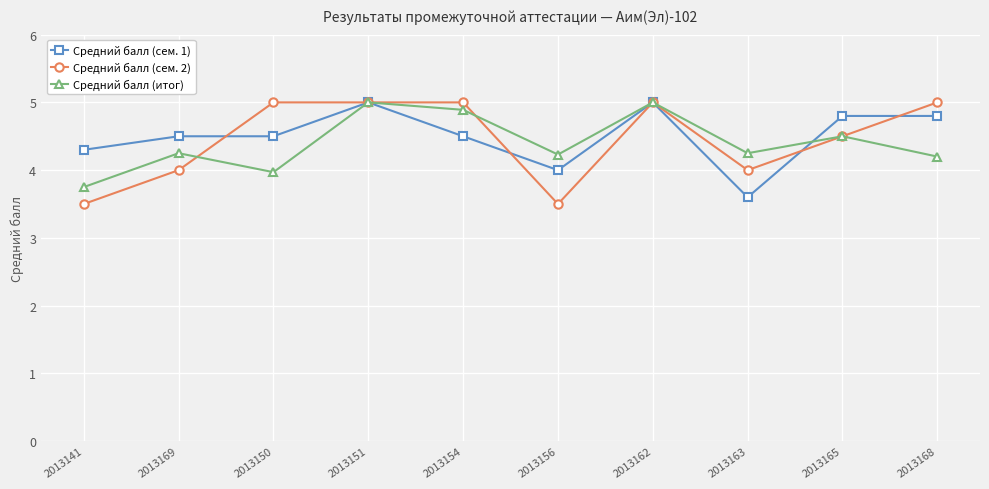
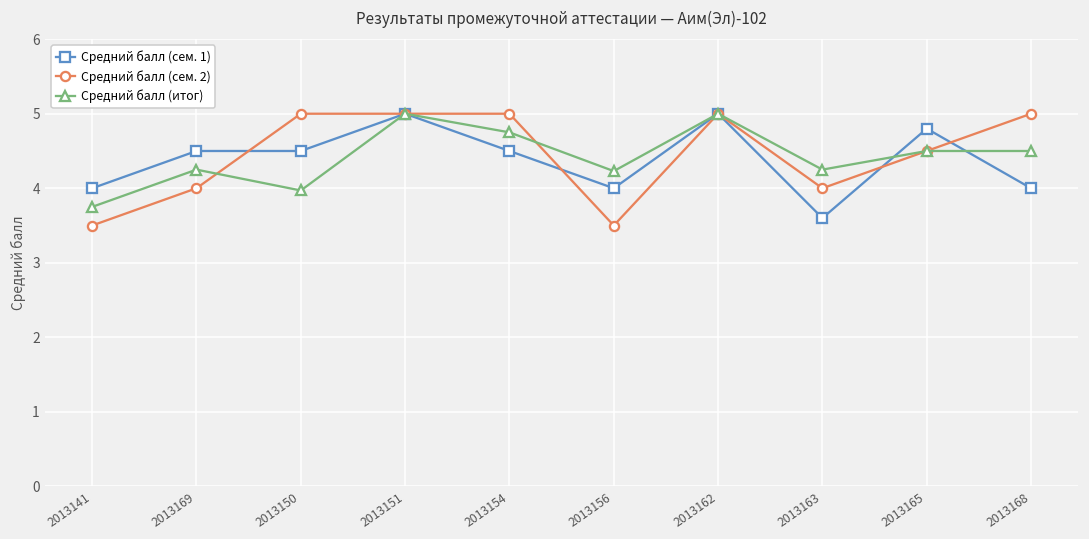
  {
    "Средний балл (сем. 1)": {
-     "2013141": 4.3,
+     "2013141": 4.0,
      "2013169": 4.5,
      "2013150": 4.5,
      "2013154": 4.5,
      "2013156": 4.0,
      "2013163": 3.6,
      "2013165": 4.8,
-     "2013168": 4.8
+     "2013168": 4.0
    },
    "Средний балл (сем. 2)": {
      "2013141": 3.5,
      "2013169": 4.0,
      "2013150": 5.0,
      "2013154": 5.0,
      "2013156": 3.5,
      "2013163": 4.0,
      "2013168": 5.0
    },
    "Средний балл (итог)": {
      "2013141": 3.8,
      "2013169": 4.3,
      "2013150": 4.0,
-     "2013154": 4.9,
+     "2013154": 4.8,
      "2013156": 4.2,
      "2013163": 4.3,
-     "2013168": 4.2
+     "2013168": 4.5
    }
  }
